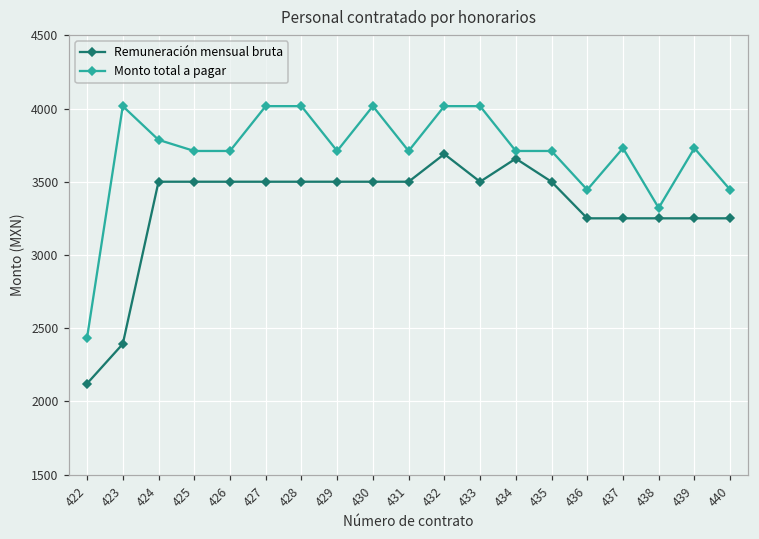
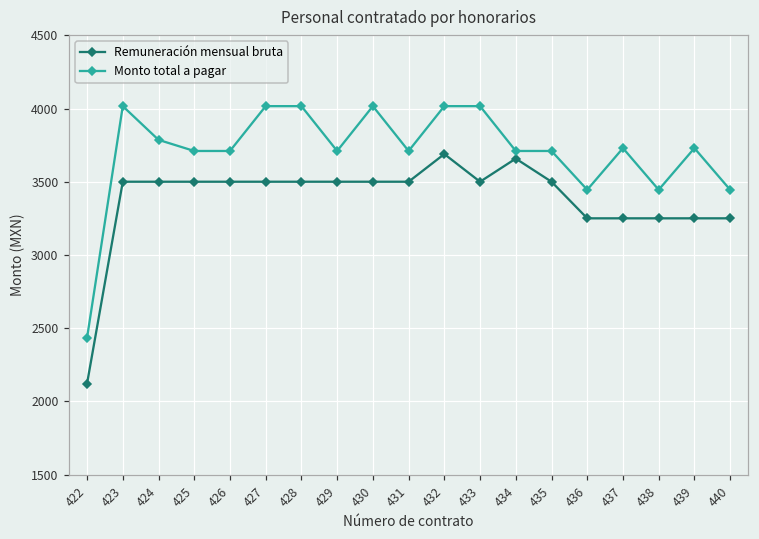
  {
    "Remuneración mensual bruta": {
      "422": 2120,
-     "423": 2390,
+     "423": 3500,
      "424": 3500,
      "425": 3500,
      "426": 3500,
      "427": 3500,
      "428": 3500,
      "429": 3500,
      "430": 3500,
      "431": 3500,
      "432": 3690,
      "433": 3500,
      "434": 3660,
      "435": 3500,
      "436": 3250,
      "437": 3250,
      "438": 3250,
      "439": 3250,
      "440": 3250
    },
    "Monto total a pagar": {
      "422": 2430,
      "423": 4020,
      "424": 3790,
      "425": 3710,
      "426": 3710,
      "427": 4020,
      "428": 4020,
      "429": 3710,
      "430": 4020,
      "431": 3710,
      "432": 4020,
      "433": 4020,
      "434": 3710,
      "435": 3710,
      "436": 3450,
      "437": 3730,
-     "438": 3320,
+     "438": 3450,
      "439": 3730,
      "440": 3450
    }
  }
